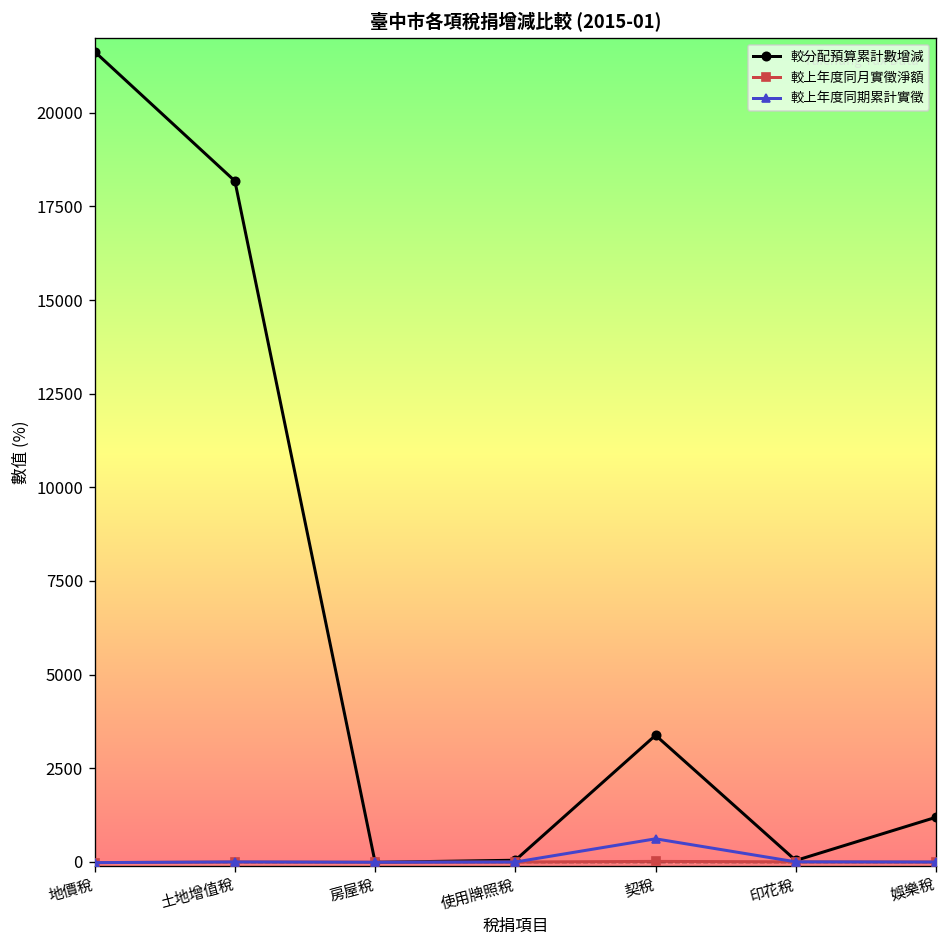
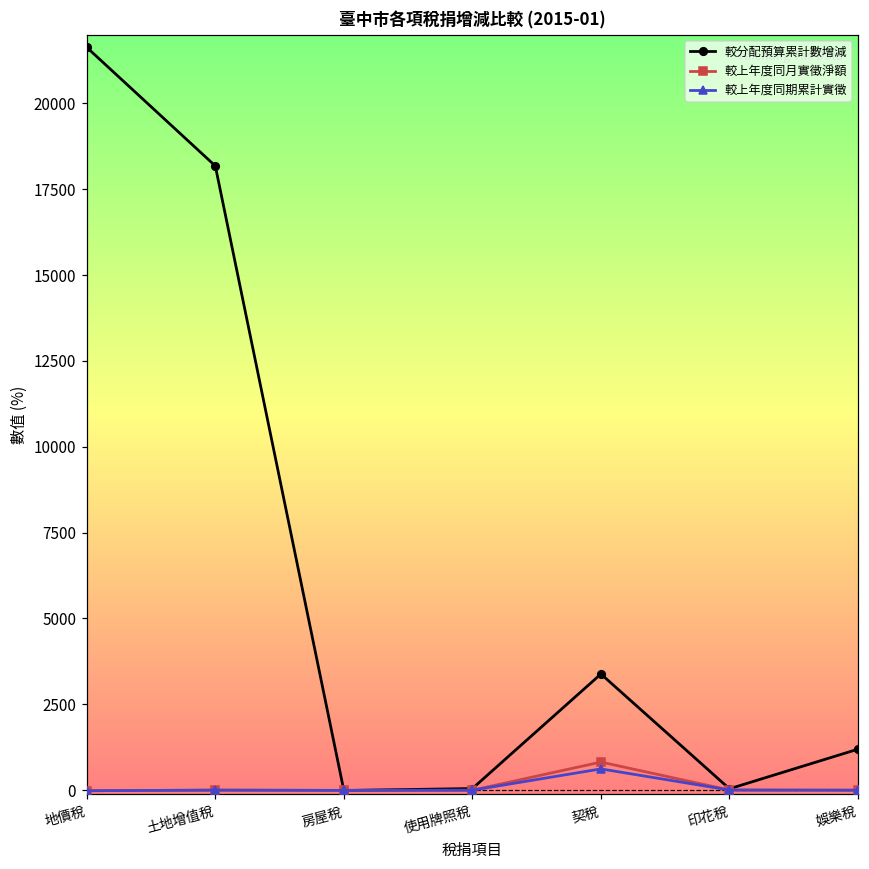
  {
    "較分配預算累計數增減": {
      "地價稅": 21600,
      "土地增值稅": 18200,
      "契稅": 3400,
      "娛樂稅": 1200
    },
    "較上年度同月實徵淨額": {
-     "契稅": 0
+     "契稅": 800
    },
    "較上年度同期累計實徵": {
      "契稅": 600
    }
  }
